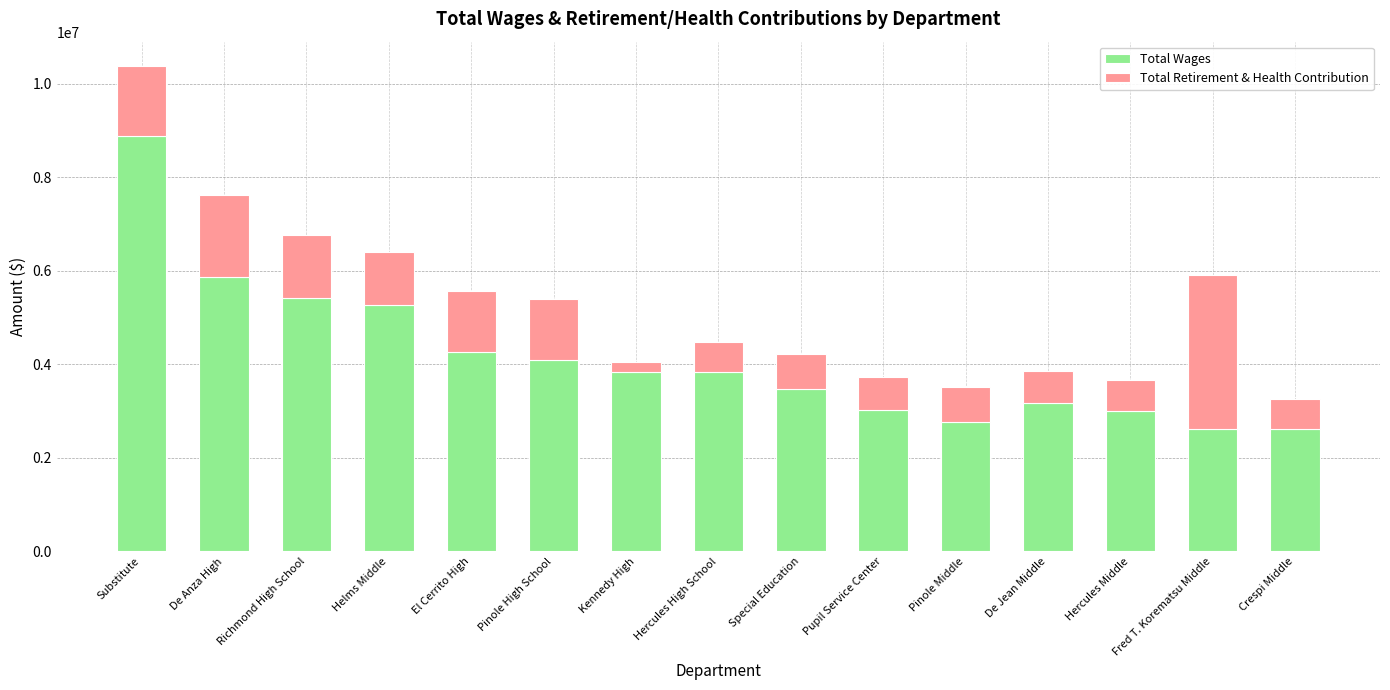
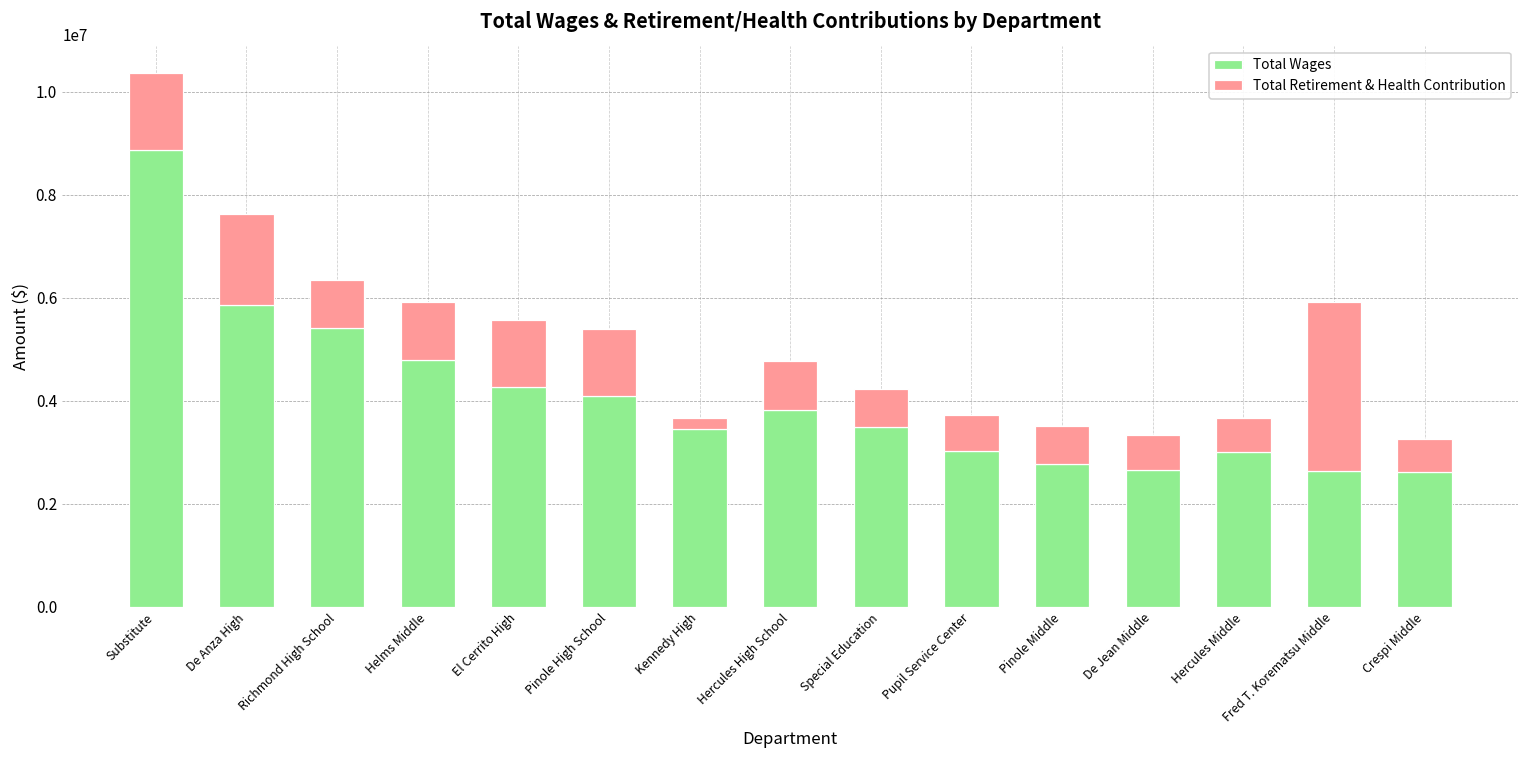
  {
    "Total Wages": {
      "Substitute": 8900000,
      "De Anza High": 5900000,
      "Richmond High School": 5400000,
-     "Helms Middle": 5300000,
+     "Helms Middle": 4800000,
      "El Cerrito High": 4300000,
      "Pinole High School": 4100000,
-     "Kennedy High": 3800000,
+     "Kennedy High": 3400000,
      "Hercules High School": 3800000,
      "Special Education": 3500000,
      "Pupil Service Center": 3000000,
      "Pinole Middle": 2800000,
-     "De Jean Middle": 3200000,
+     "De Jean Middle": 2700000,
      "Hercules Middle": 3000000,
      "Fred T. Korematsu Middle": 2600000,
      "Crespi Middle": 2600000
    },
    "Total Retirement & Health Contribution": {
      "Substitute": 1500000,
      "De Anza High": 1800000,
-     "Richmond High School": 1300000,
+     "Richmond High School": 900000,
      "Helms Middle": 1100000,
      "El Cerrito High": 1300000,
      "Pinole High School": 1300000,
      "Kennedy High": 200000,
-     "Hercules High School": 600000,
+     "Hercules High School": 900000,
      "Special Education": 700000,
      "Pupil Service Center": 700000,
      "Pinole Middle": 700000,
      "De Jean Middle": 700000,
      "Hercules Middle": 700000,
      "Fred T. Korematsu Middle": 3300000,
      "Crespi Middle": 600000
    }
  }
